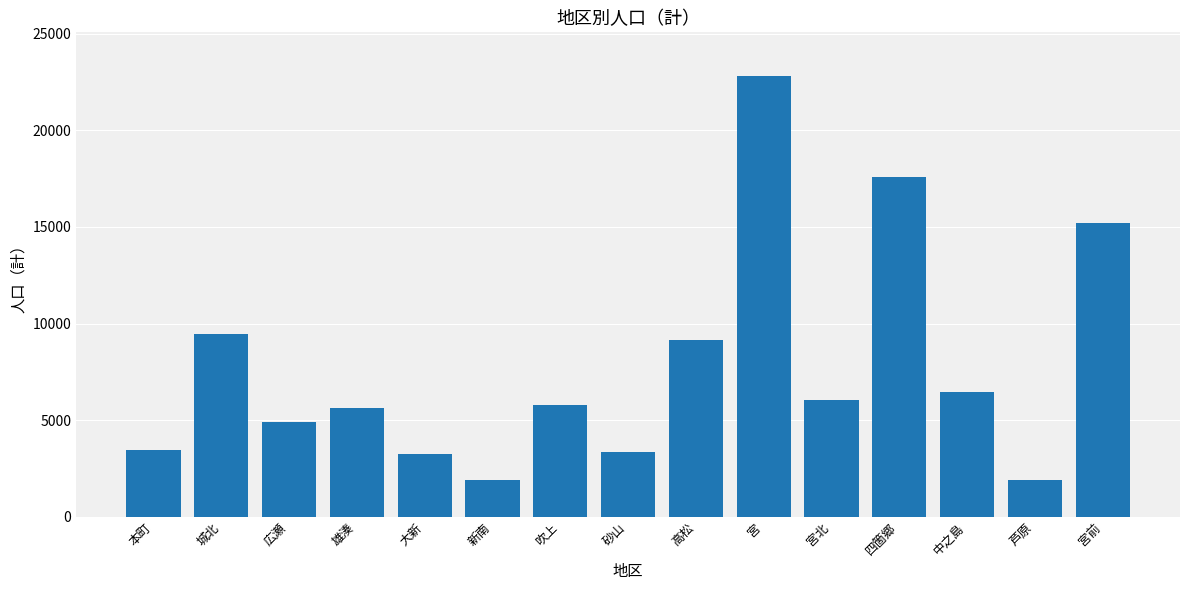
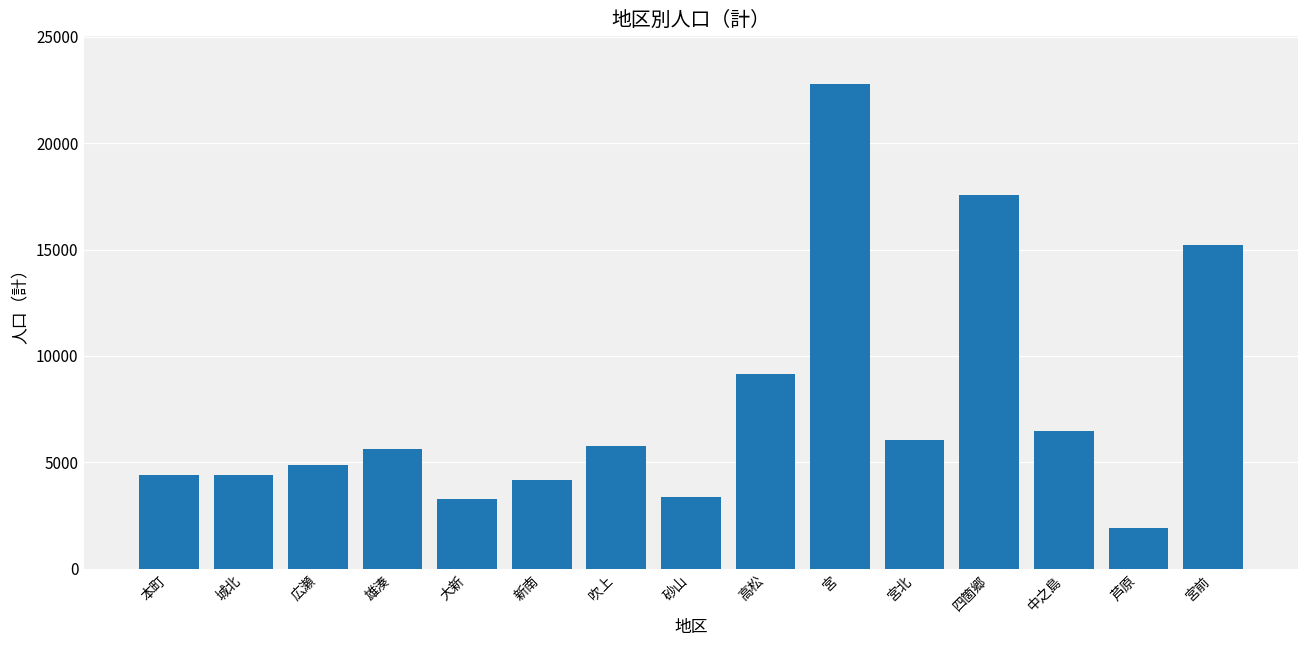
  {
-   "本町": 3400,
-   "城北": 9500,
+   "本町": 4400,
+   "城北": 4400,
    "広瀬": 4900,
    "雄湊": 5600,
    "大新": 3300,
-   "新南": 1900,
+   "新南": 4200,
    "吹上": 5800,
    "砂山": 3400,
    "高松": 9100,
    "宮": 22800,
    "宮北": 6000,
    "四箇郷": 17600,
    "中之島": 6500,
    "芦原": 1900,
    "宮前": 15200
  }
